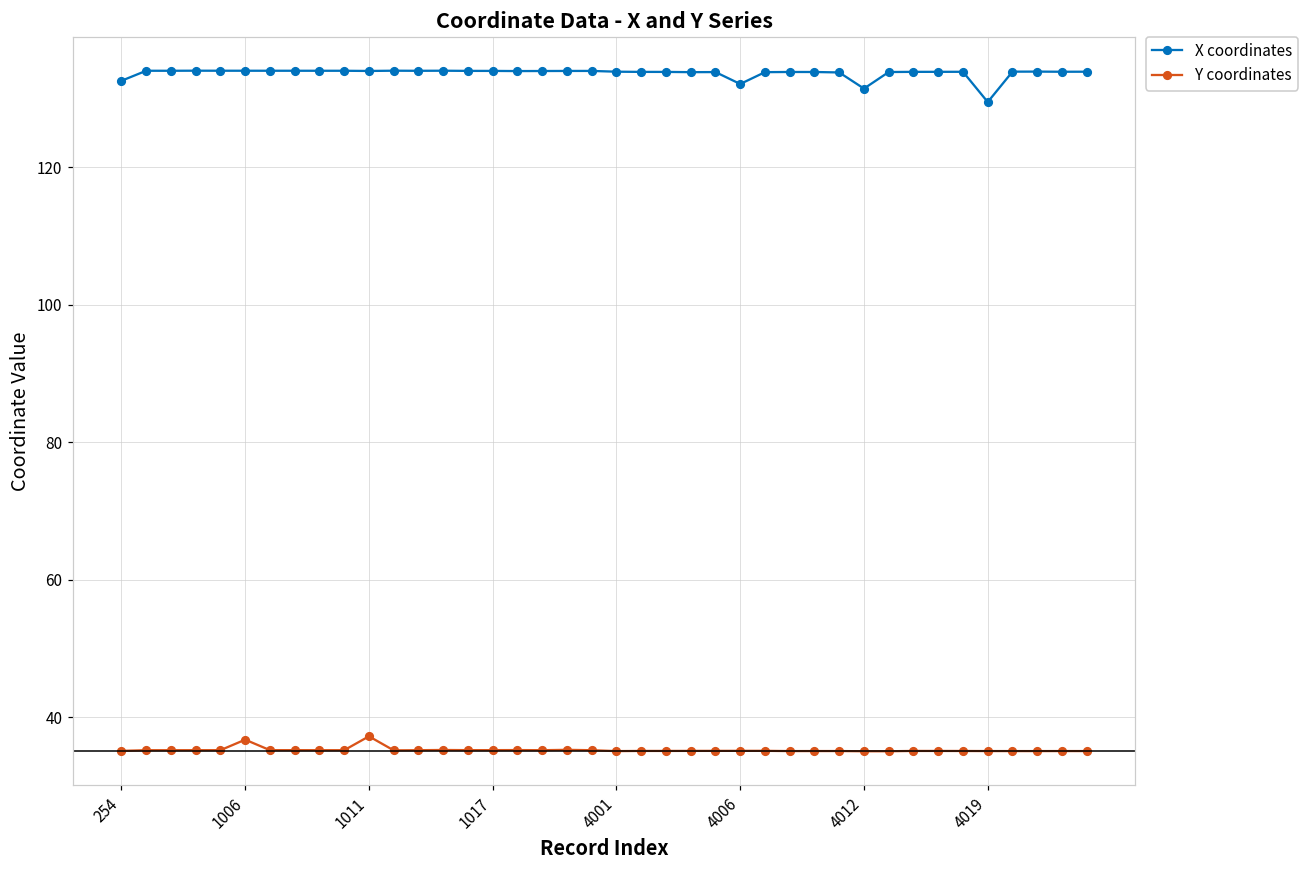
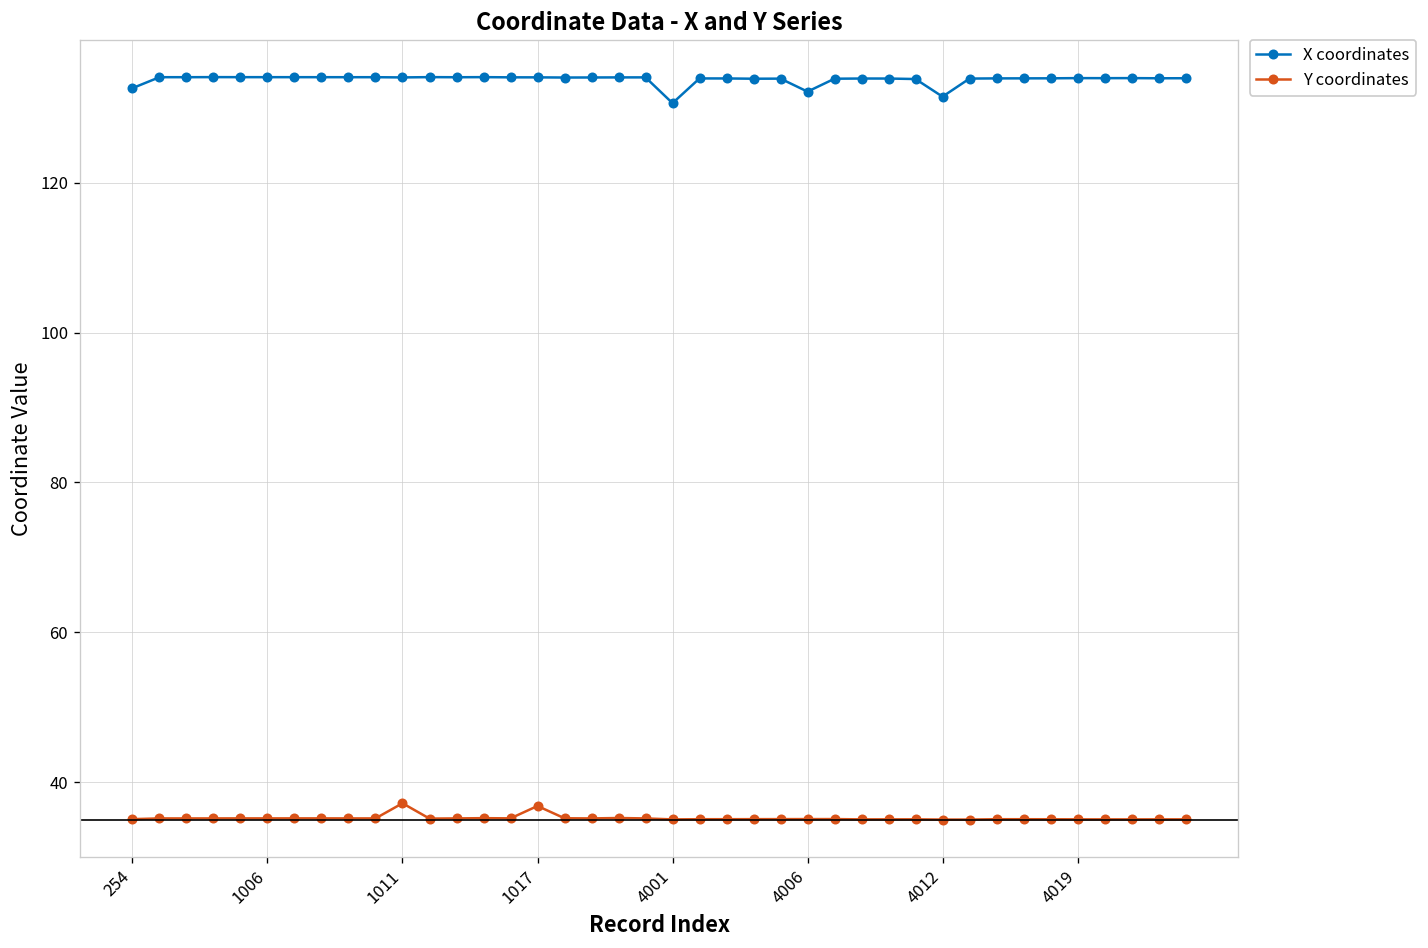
  {
    "X coordinates": {
      "254": 133,
      "1006": 134,
      "1011": 134,
      "1017": 134,
-     "4001": 134,
+     "4001": 131,
      "4006": 132,
      "4012": 131,
-     "4019": 130
+     "4019": 134
    },
    "Y coordinates": {
      "254": 35,
-     "1006": 37,
+     "1006": 35,
      "1011": 37,
-     "1017": 35,
+     "1017": 37,
      "4001": 35,
      "4006": 35,
      "4012": 35,
      "4019": 35
    }
  }
